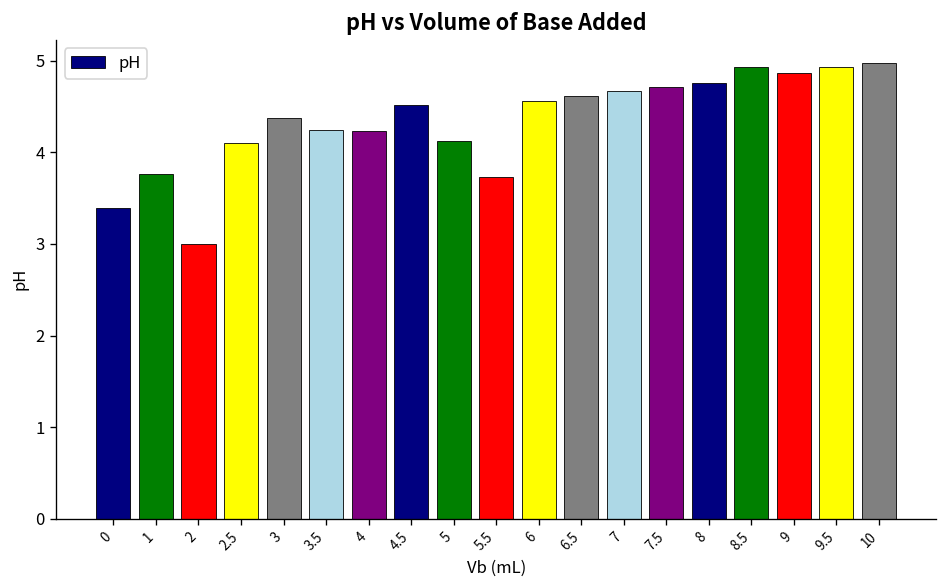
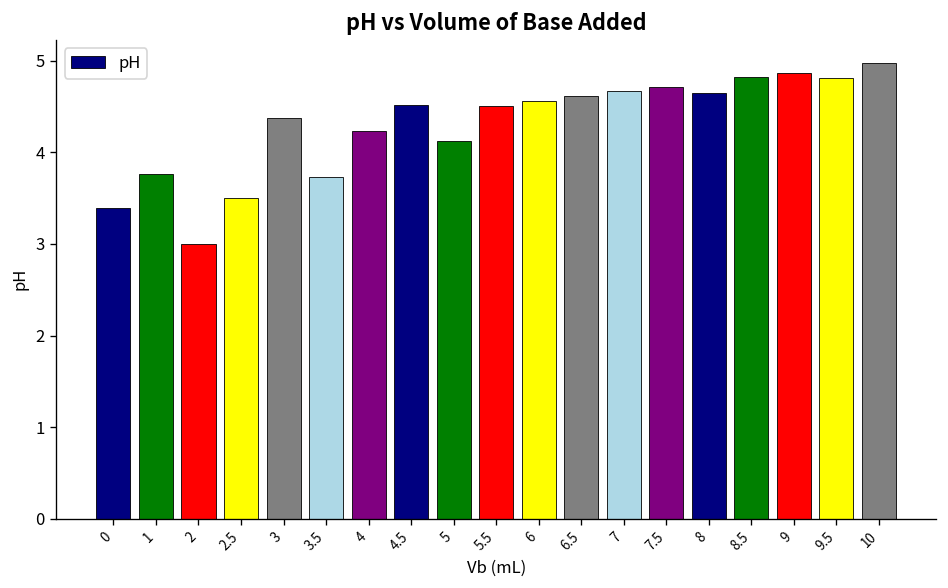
  {
    "0": 3.4,
    "1": 3.8,
    "2": 3.0,
-   "2.5": 4.1,
+   "2.5": 3.5,
    "3": 4.4,
-   "3.5": 4.3,
+   "3.5": 3.7,
    "4": 4.2,
    "4.5": 4.5,
    "5": 4.1,
-   "5.5": 3.7,
+   "5.5": 4.5,
    "6": 4.6,
    "6.5": 4.6,
    "7": 4.7,
    "7.5": 4.7,
-   "8": 4.8,
-   "8.5": 4.9,
+   "8": 4.7,
+   "8.5": 4.8,
    "9": 4.9,
-   "9.5": 4.9,
+   "9.5": 4.8,
    "10": 5.0
  }
